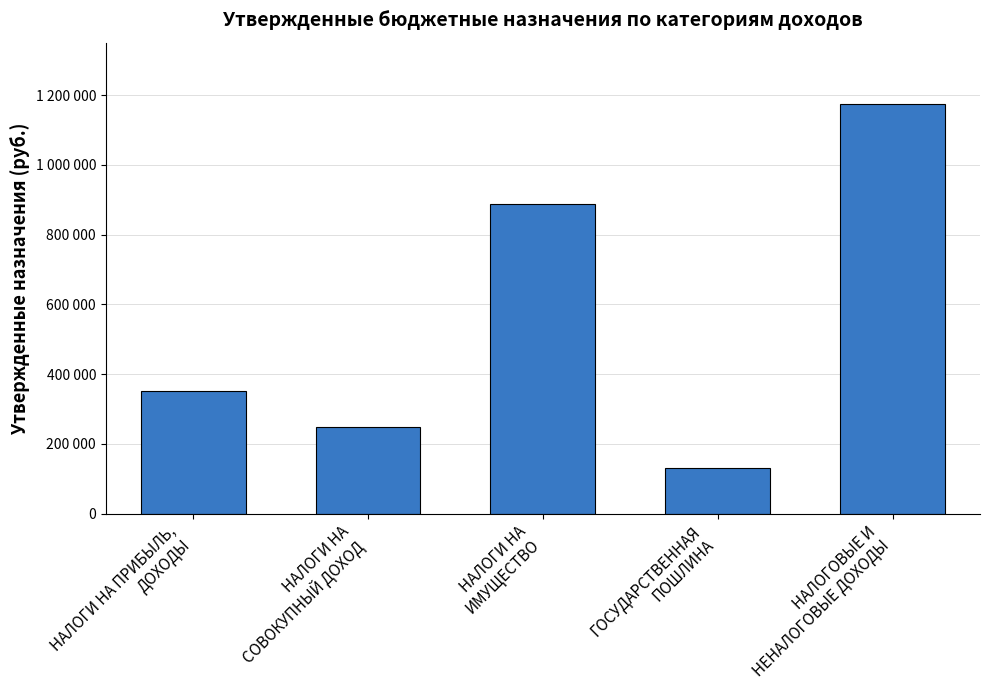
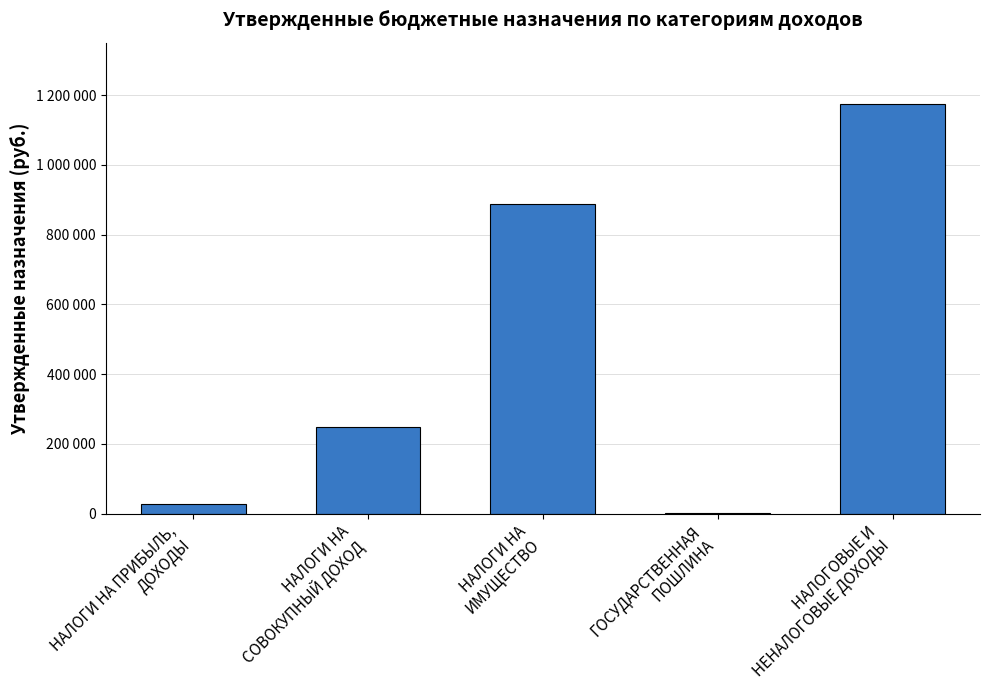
  {
-   "НАЛОГИ НА ПРИБЫЛЬ, ДОХОДЫ": 350000,
+   "НАЛОГИ НА ПРИБЫЛЬ, ДОХОДЫ": 30000,
    "НАЛОГИ НА СОВОКУПНЫЙ ДОХОД": 250000,
    "НАЛОГИ НА ИМУЩЕСТВО": 890000,
-   "ГОСУДАРСТВЕННАЯ ПОШЛИНА": 130000,
+   "ГОСУДАРСТВЕННАЯ ПОШЛИНА": 0,
    "НАЛОГОВЫЕ И НЕНАЛОГОВЫЕ ДОХОДЫ": 1170000
  }
